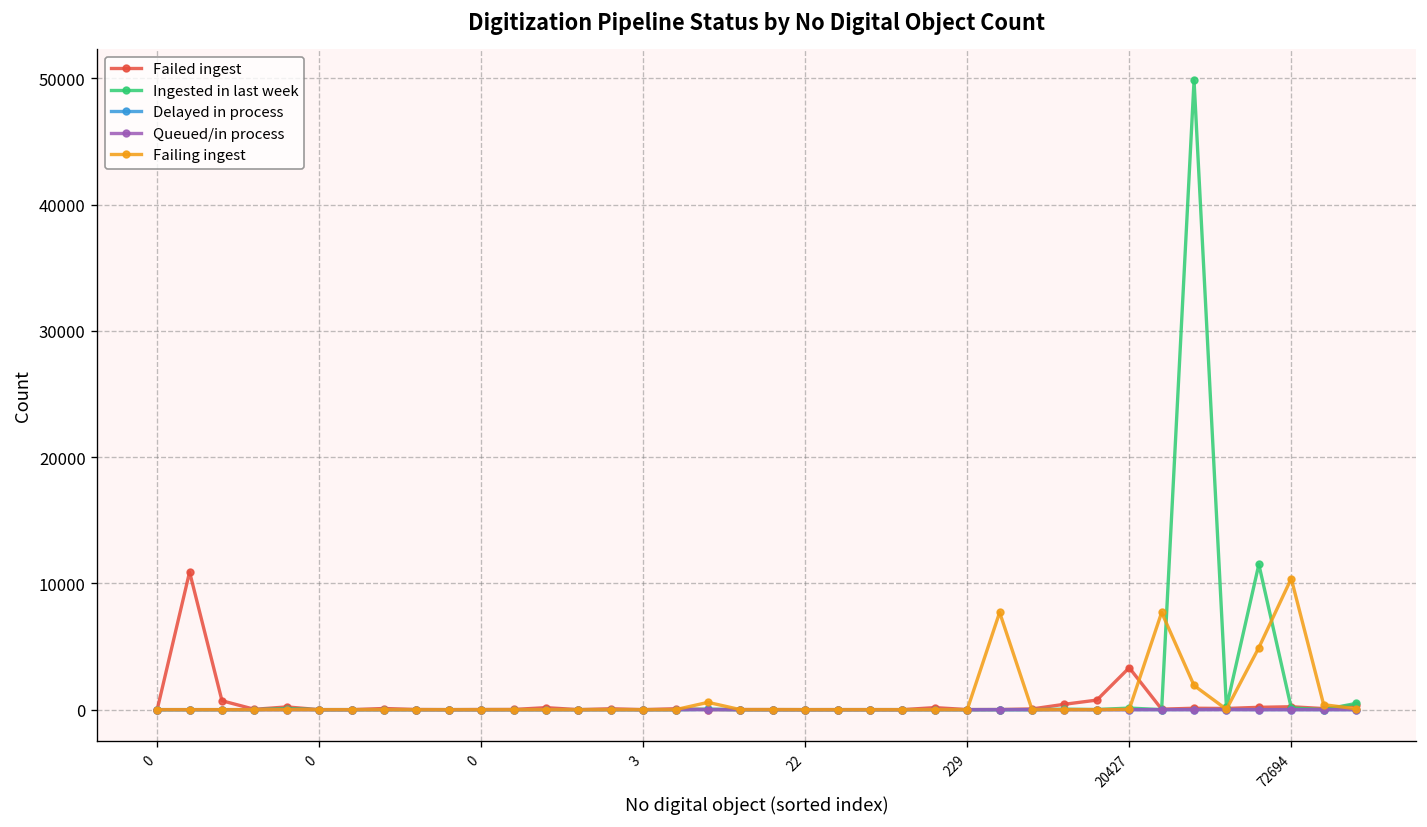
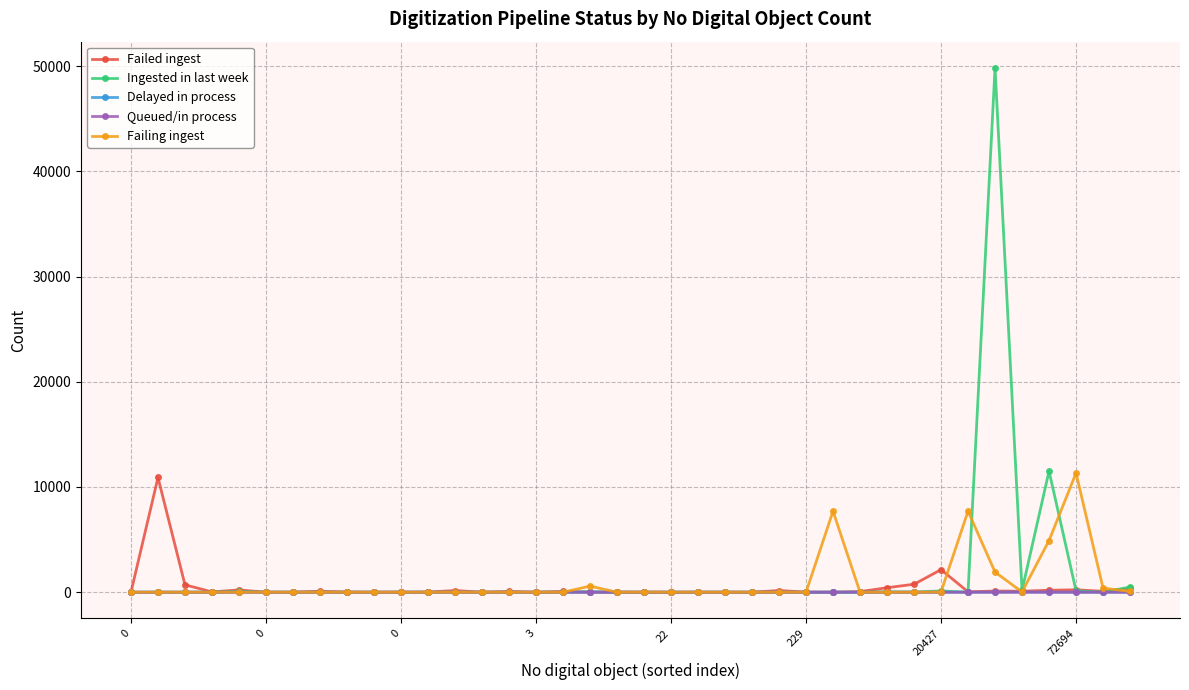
  {
    "Failed ingest": {
-     "20427": 3300
+     "20427": 2100
    },
    "Failing ingest": {
-     "72694": 10400
+     "72694": 11300
    }
  }
